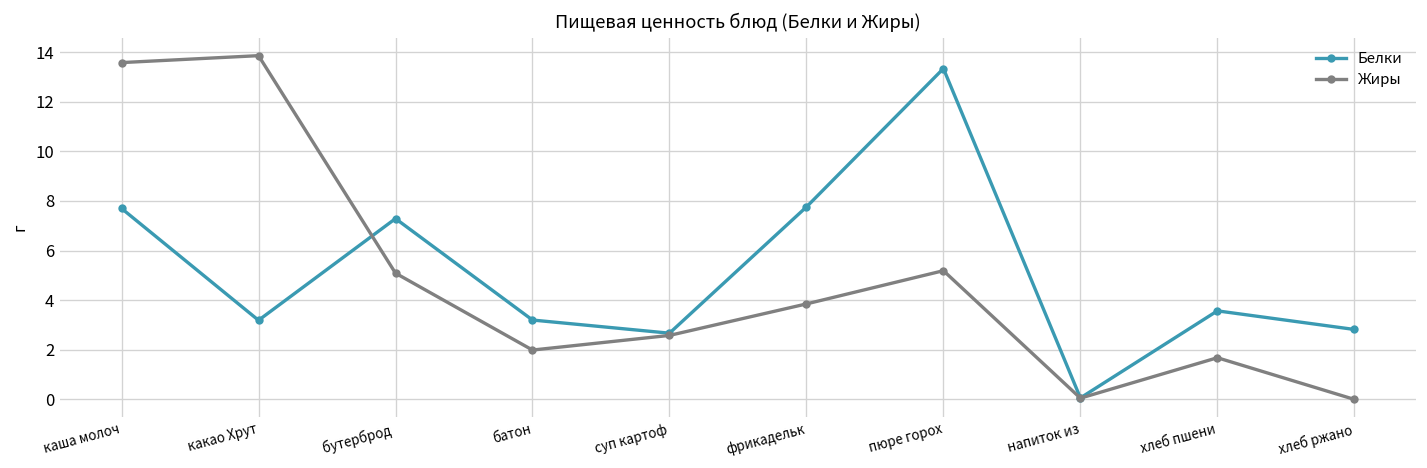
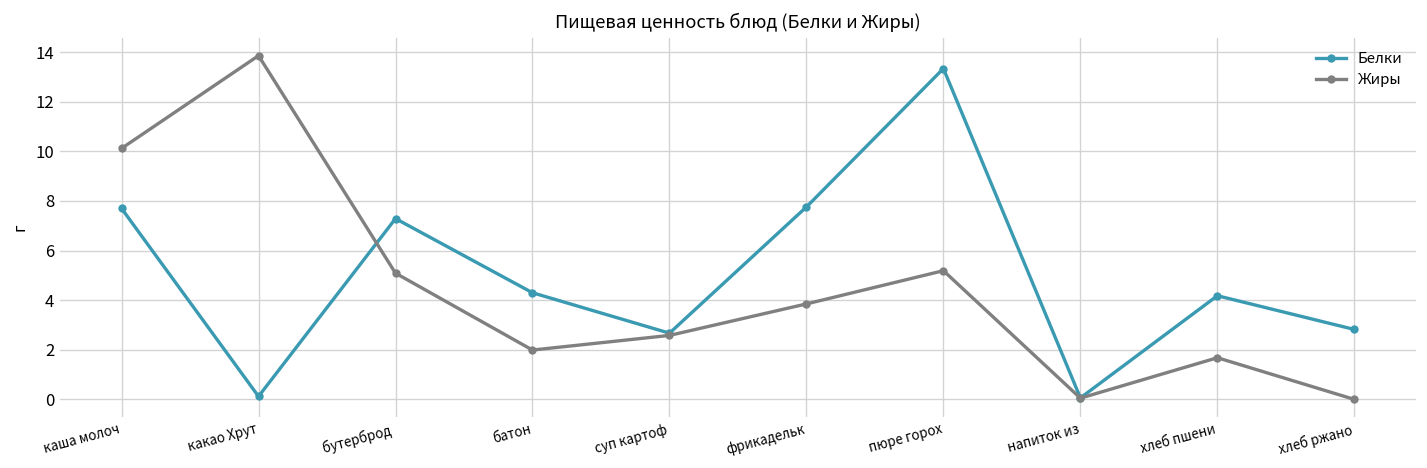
  {
    "Белки": {
      "каша молоч": 7.7,
-     "какао Хрут": 3.2,
+     "какао Хрут": 0.1,
      "бутерброд": 7.3,
-     "батон": 3.2,
+     "батон": 4.3,
      "фрикадельк": 7.8,
      "пюре горох": 13.3,
-     "хлеб пшени": 3.6,
+     "хлеб пшени": 4.2,
      "хлеб ржано": 2.8
    },
    "Жиры": {
-     "каша молоч": 13.6,
+     "каша молоч": 10.1,
      "какао Хрут": 13.9,
      "бутерброд": 5.1,
      "батон": 2.0,
      "фрикадельк": 3.9,
      "пюре горох": 5.2,
      "хлеб пшени": 1.7,
      "хлеб ржано": 0.0
    }
  }
